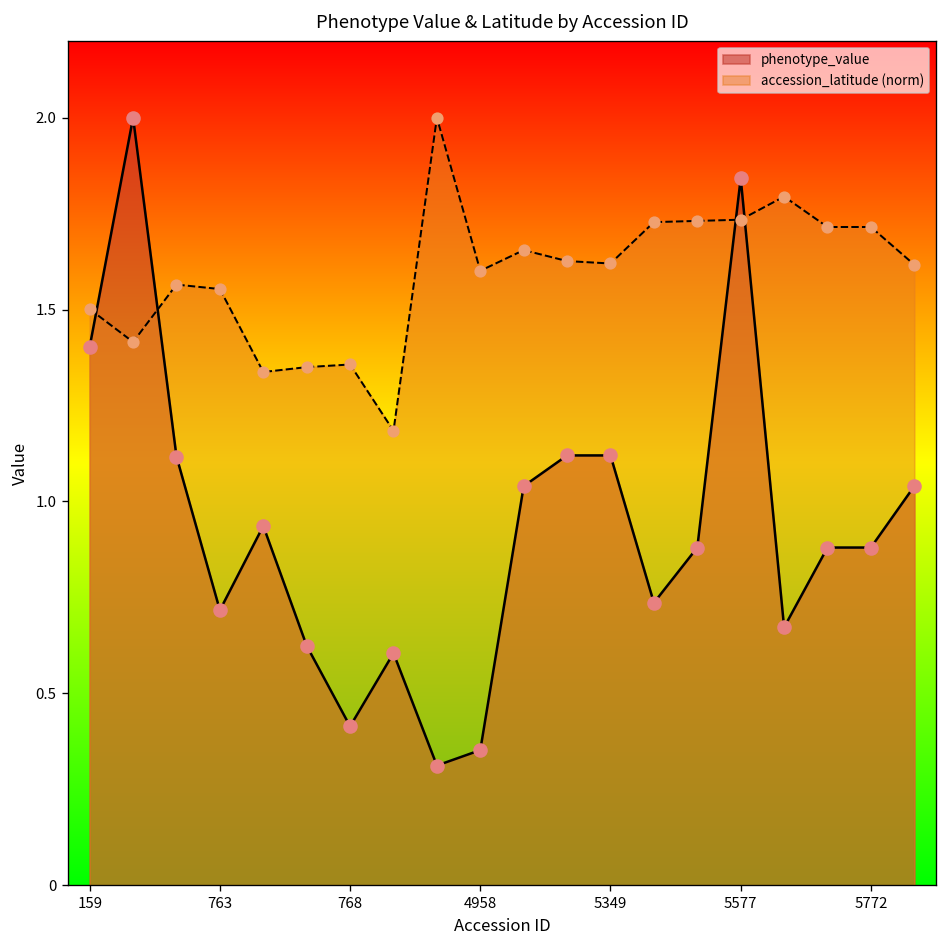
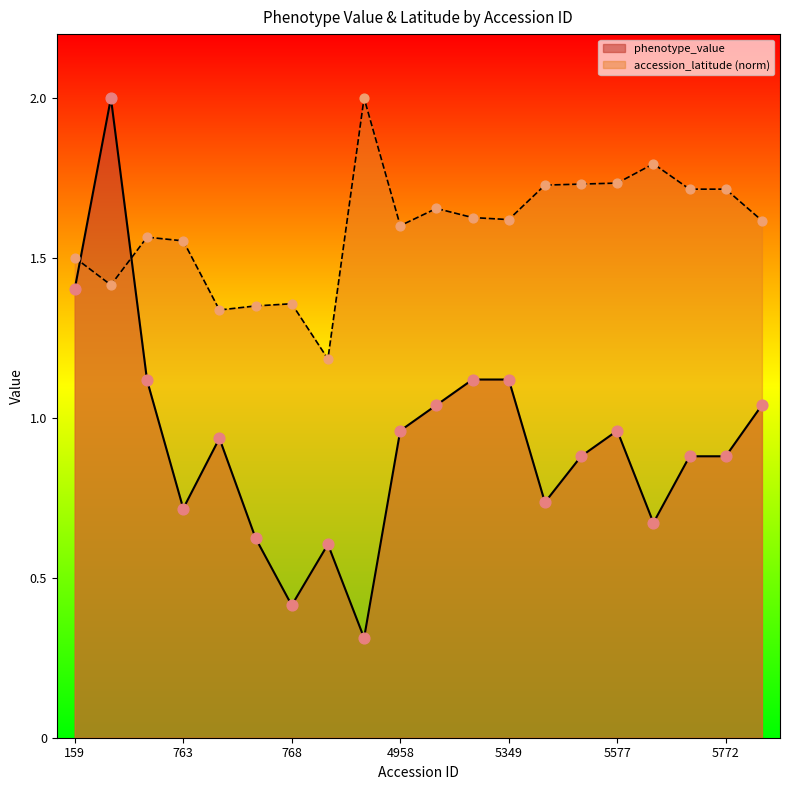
  {
    "phenotype_value": {
      "159": 1.40,
      "763": 0.72,
      "768": 0.41,
-     "4958": 0.35,
+     "4958": 0.96,
      "5349": 1.12,
-     "5577": 1.84,
+     "5577": 0.96,
      "5772": 0.88
    },
    "accession_latitude (norm)": {
      "159": 1.50,
      "763": 1.55,
      "768": 1.36,
      "4958": 1.60,
      "5349": 1.62,
      "5577": 1.73,
      "5772": 1.72
    }
  }
